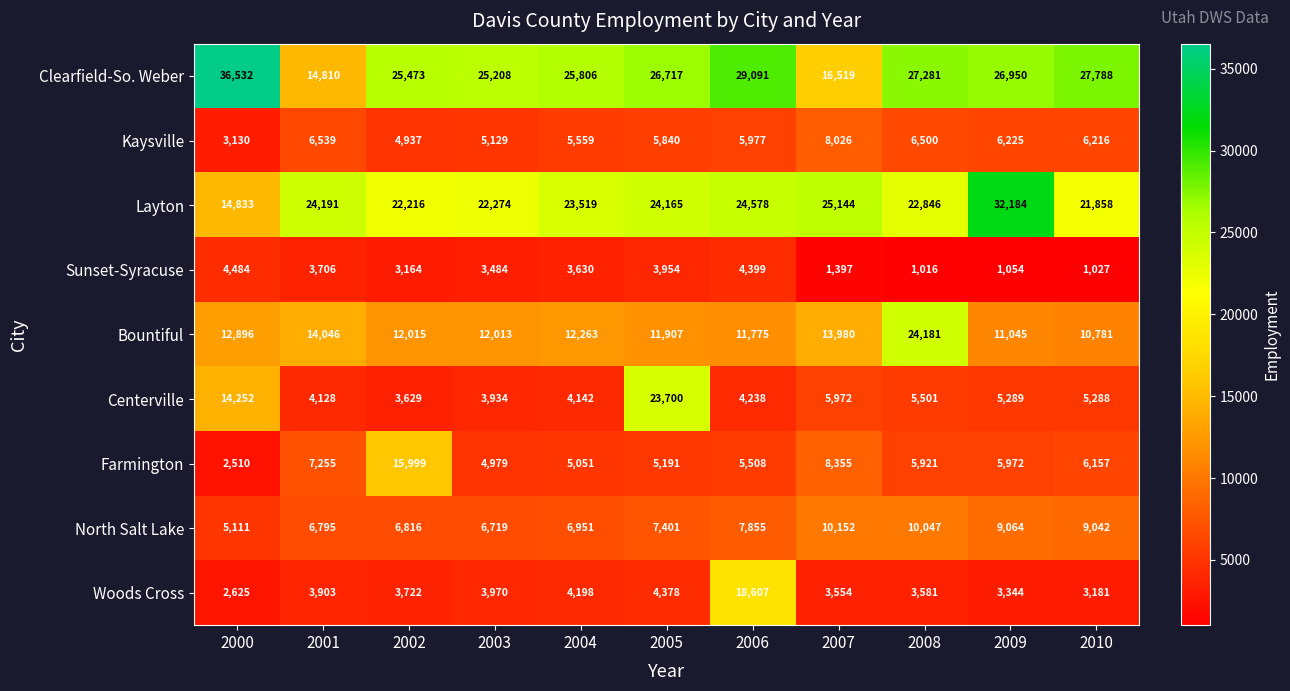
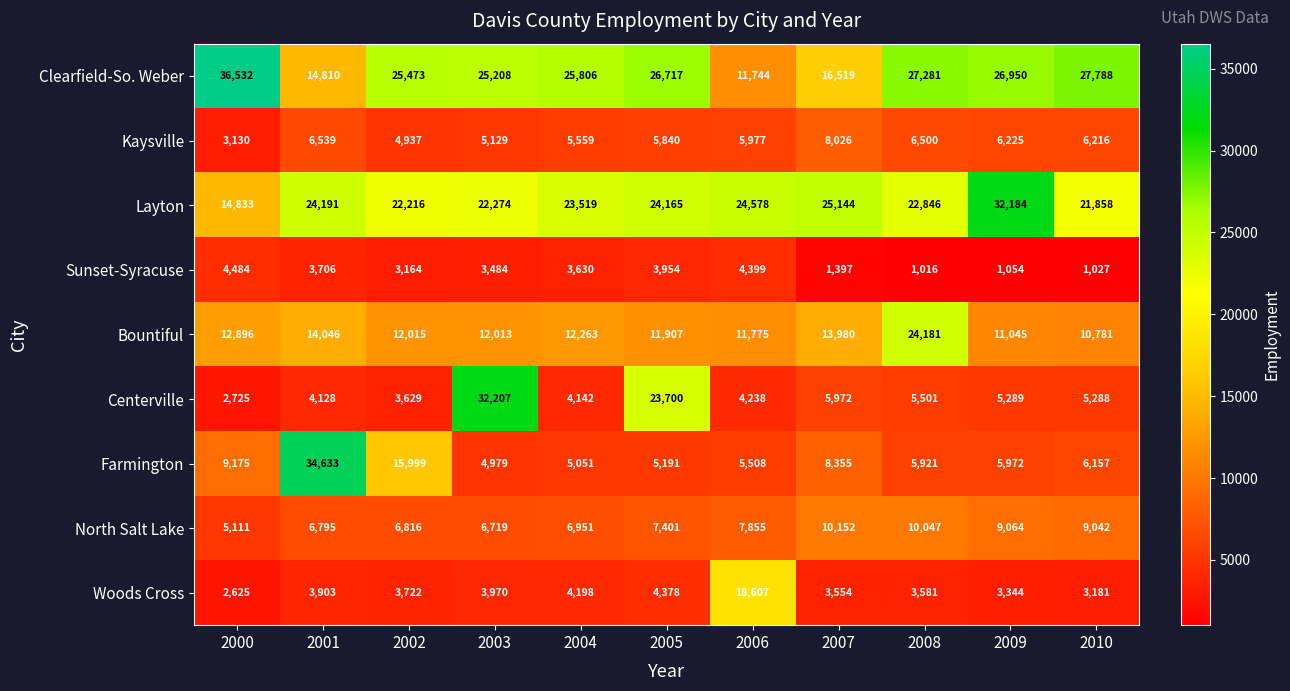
  {
    "Clearfield-So. Weber": {
      "2000": "36,532",
      "2001": "14,810",
      "2002": "25,473",
      "2003": "25,208",
      "2004": "25,806",
      "2005": "26,717",
-     "2006": "29,091",
+     "2006": "11,744",
      "2007": "16,519",
      "2008": "27,281",
      "2009": "26,950",
      "2010": "27,788"
    },
    "Kaysville": {
      "2000": "3,130",
      "2001": "6,539",
      "2002": "4,937",
      "2003": "5,129",
      "2004": "5,559",
      "2005": "5,840",
      "2006": "5,977",
      "2007": "8,026",
      "2008": "6,500",
      "2009": "6,225",
      "2010": "6,216"
    },
    "Layton": {
      "2000": "14,833",
      "2001": "24,191",
      "2002": "22,216",
      "2003": "22,274",
      "2004": "23,519",
      "2005": "24,165",
      "2006": "24,578",
      "2007": "25,144",
      "2008": "22,846",
      "2009": "32,184",
      "2010": "21,858"
    },
    "Sunset-Syracuse": {
      "2000": "4,484",
      "2001": "3,706",
      "2002": "3,164",
      "2003": "3,484",
      "2004": "3,630",
      "2005": "3,954",
      "2006": "4,399",
      "2007": "1,397",
      "2008": "1,016",
      "2009": "1,054",
      "2010": "1,027"
    },
    "Bountiful": {
      "2000": "12,896",
      "2001": "14,046",
      "2002": "12,015",
      "2003": "12,013",
      "2004": "12,263",
      "2005": "11,907",
      "2006": "11,775",
      "2007": "13,980",
      "2008": "24,181",
      "2009": "11,045",
      "2010": "10,781"
    },
    "Centerville": {
-     "2000": "14,252",
+     "2000": "2,725",
      "2001": "4,128",
      "2002": "3,629",
-     "2003": "3,934",
+     "2003": "32,207",
      "2004": "4,142",
      "2005": "23,700",
      "2006": "4,238",
      "2007": "5,972",
      "2008": "5,501",
      "2009": "5,289",
      "2010": "5,288"
    },
    "Farmington": {
-     "2000": "2,510",
-     "2001": "7,255",
+     "2000": "9,175",
+     "2001": "34,633",
      "2002": "15,999",
      "2003": "4,979",
      "2004": "5,051",
      "2005": "5,191",
      "2006": "5,508",
      "2007": "8,355",
      "2008": "5,921",
      "2009": "5,972",
      "2010": "6,157"
    },
    "North Salt Lake": {
      "2000": "5,111",
      "2001": "6,795",
      "2002": "6,816",
      "2003": "6,719",
      "2004": "6,951",
      "2005": "7,401",
      "2006": "7,855",
      "2007": "10,152",
      "2008": "10,047",
      "2009": "9,064",
      "2010": "9,042"
    },
    "Woods Cross": {
      "2000": "2,625",
      "2001": "3,903",
      "2002": "3,722",
      "2003": "3,970",
      "2004": "4,198",
      "2005": "4,378",
      "2006": "18,607",
      "2007": "3,554",
      "2008": "3,581",
      "2009": "3,344",
      "2010": "3,181"
    }
  }
